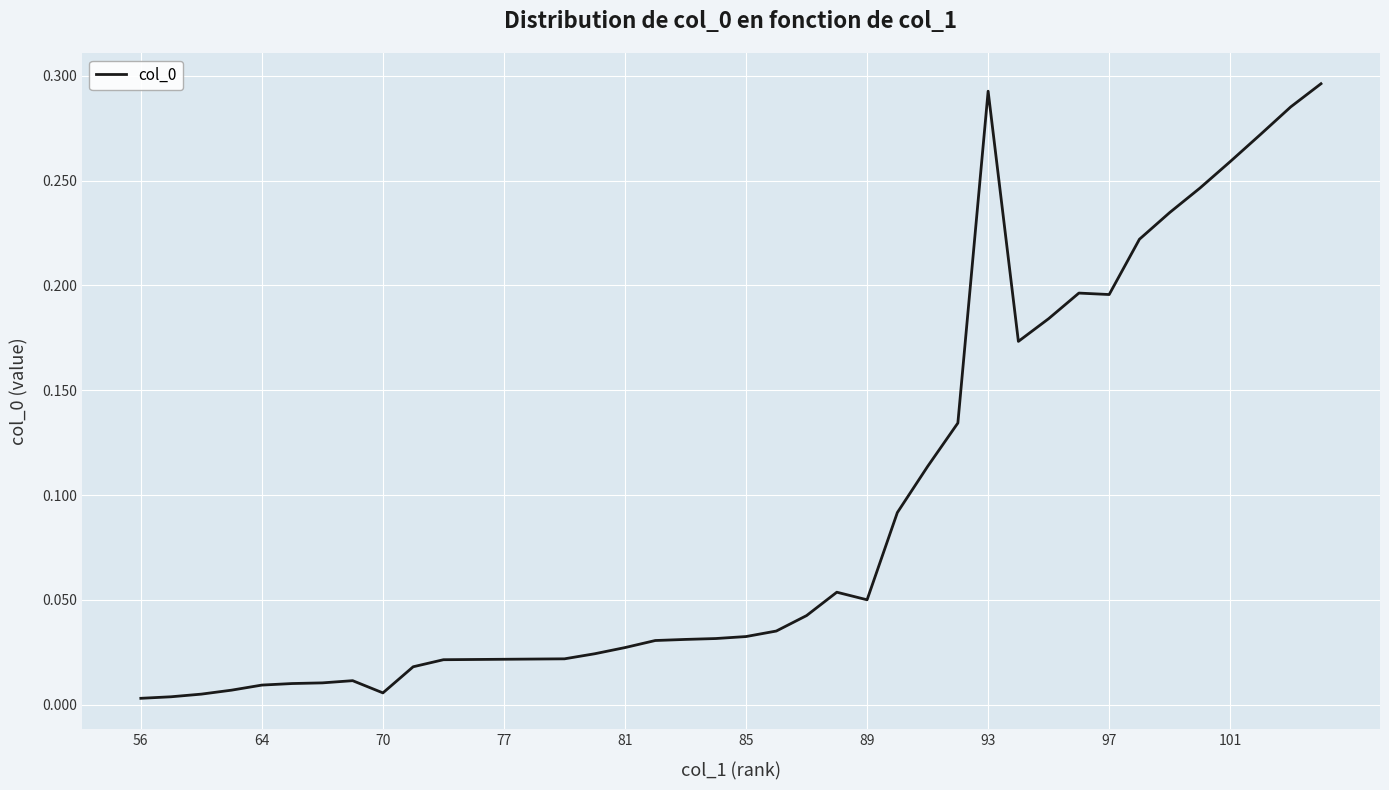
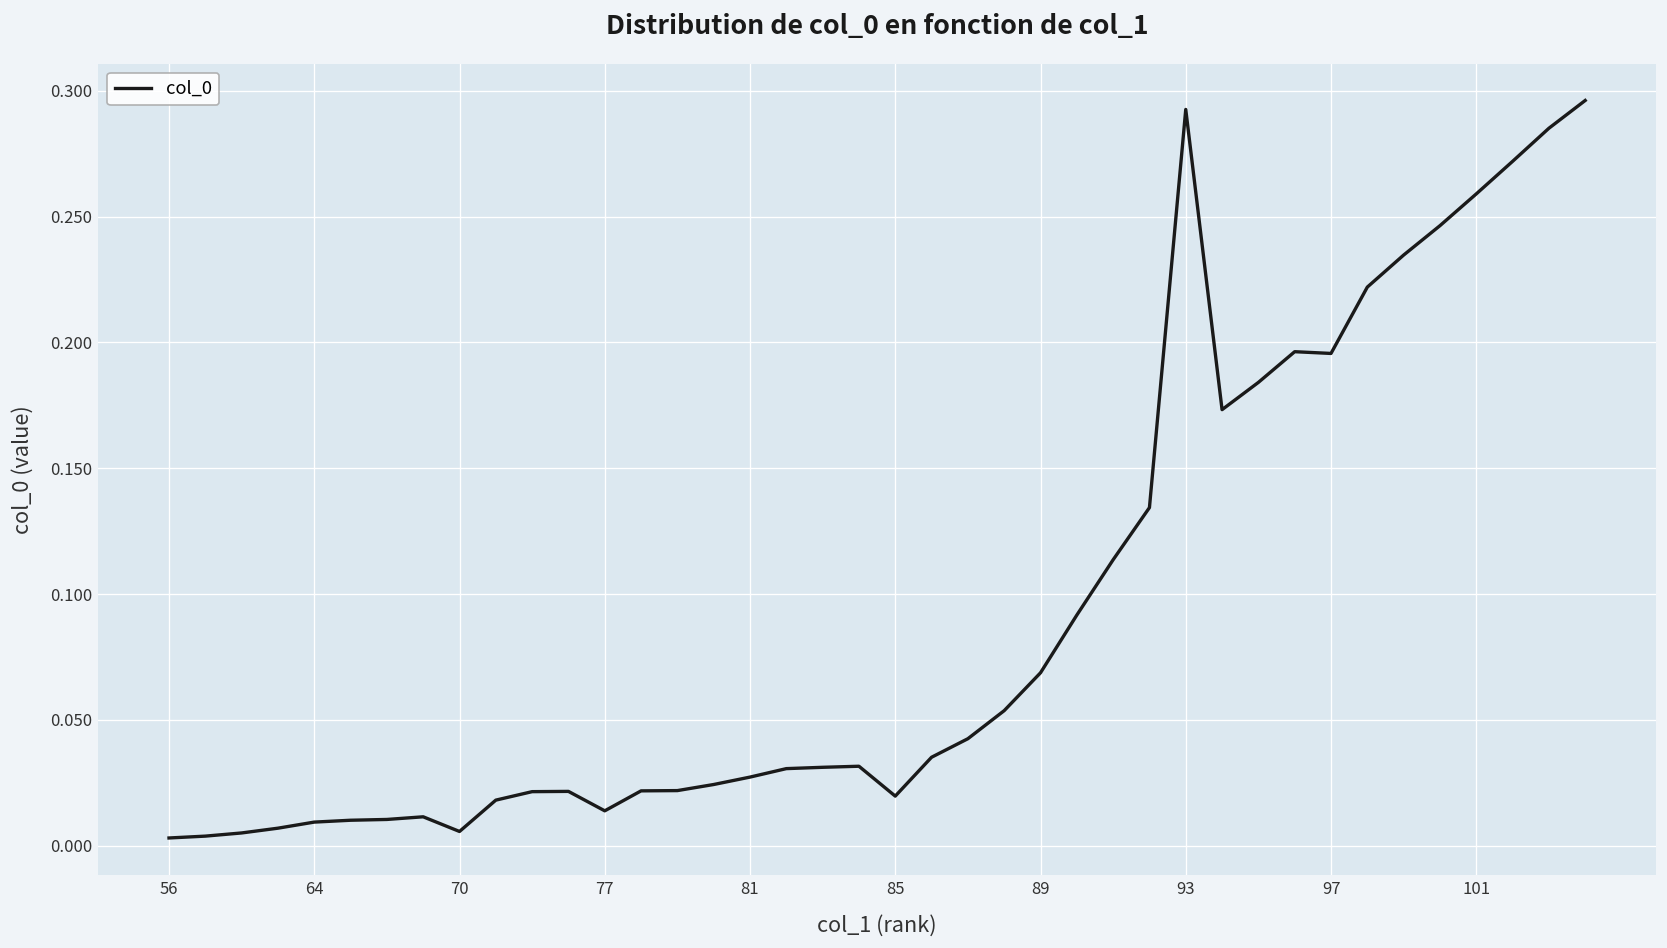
  {
    "56": 0.003,
    "64": 0.009,
    "70": 0.006,
-   "77": 0.022,
+   "77": 0.014,
    "81": 0.027,
-   "85": 0.033,
-   "89": 0.050,
+   "85": 0.020,
+   "89": 0.069,
    "93": 0.293,
    "97": 0.196,
    "101": 0.259
  }
